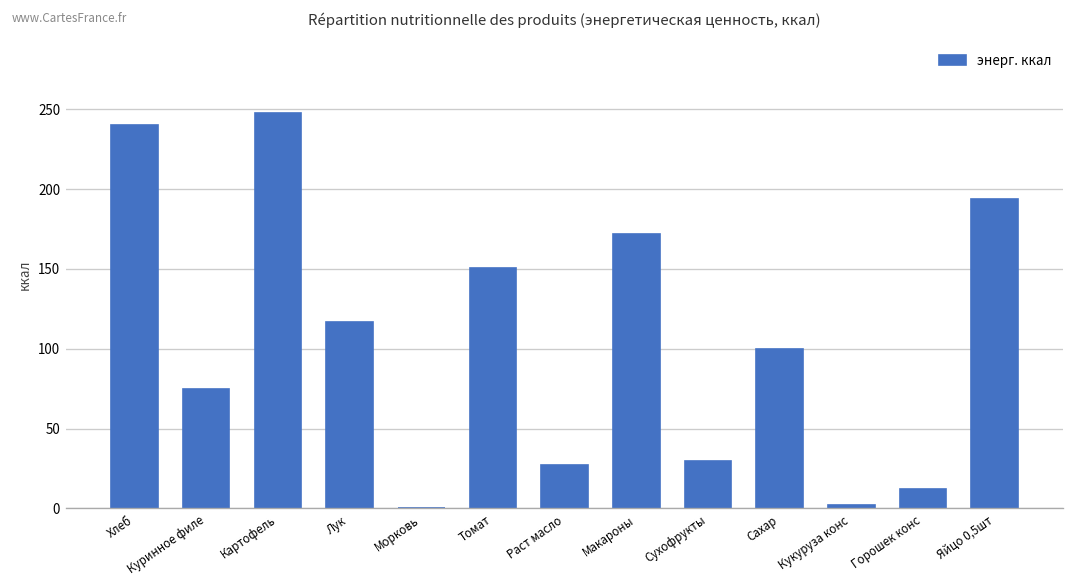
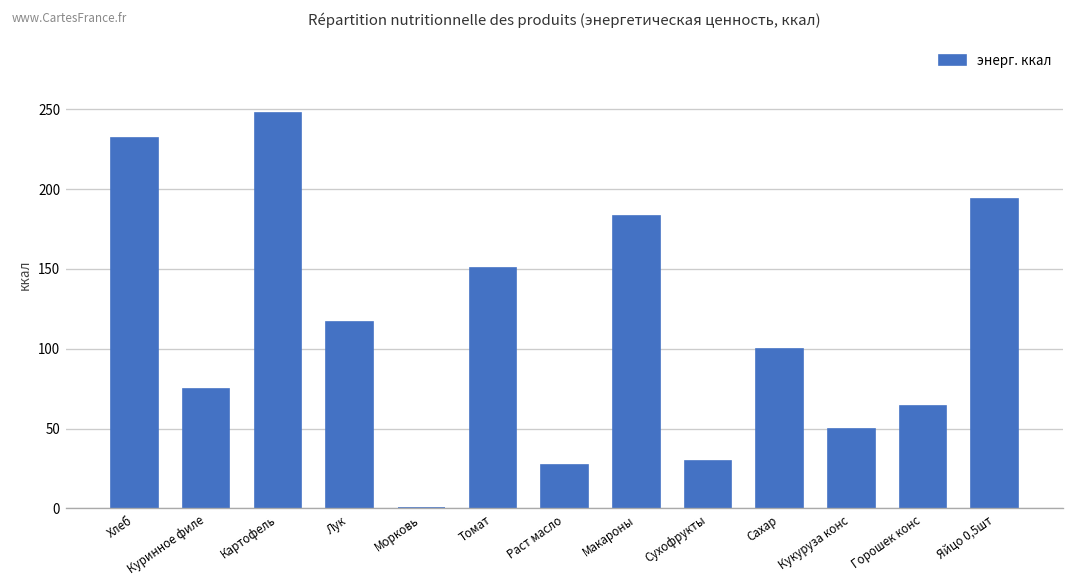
  {
-   "Хлеб": 240,
+   "Хлеб": 232,
    "Куринное филе": 75,
    "Картофель": 248,
    "Лук": 117,
    "Томат": 151,
    "Раст масло": 27,
-   "Макароны": 172,
+   "Макароны": 183,
    "Сухофрукты": 30,
    "Сахар": 100,
-   "Кукуруза конс": 2,
-   "Горошек конс": 12,
+   "Кукуруза конс": 50,
+   "Горошек конс": 64,
    "Яйцо 0,5шт": 194
  }
